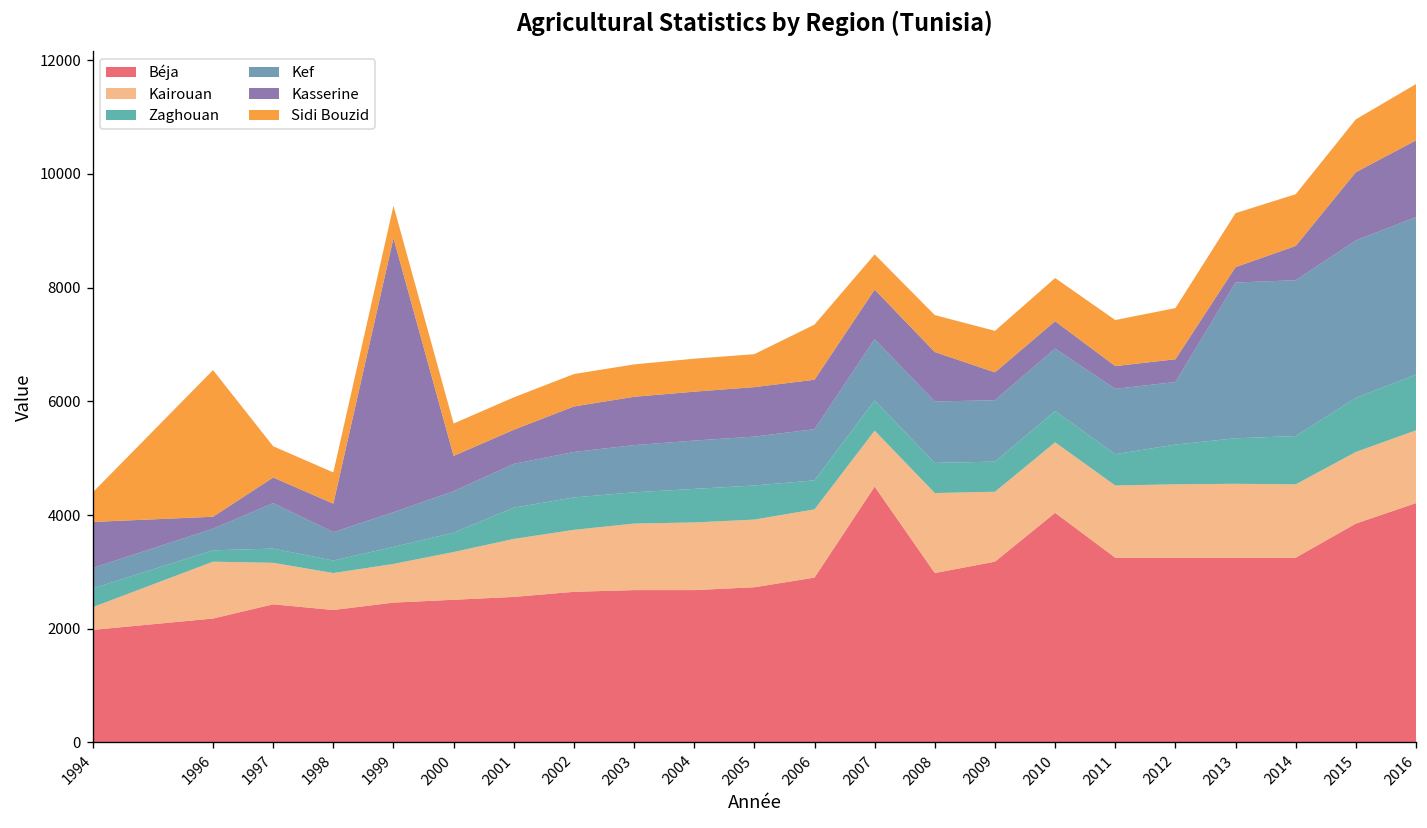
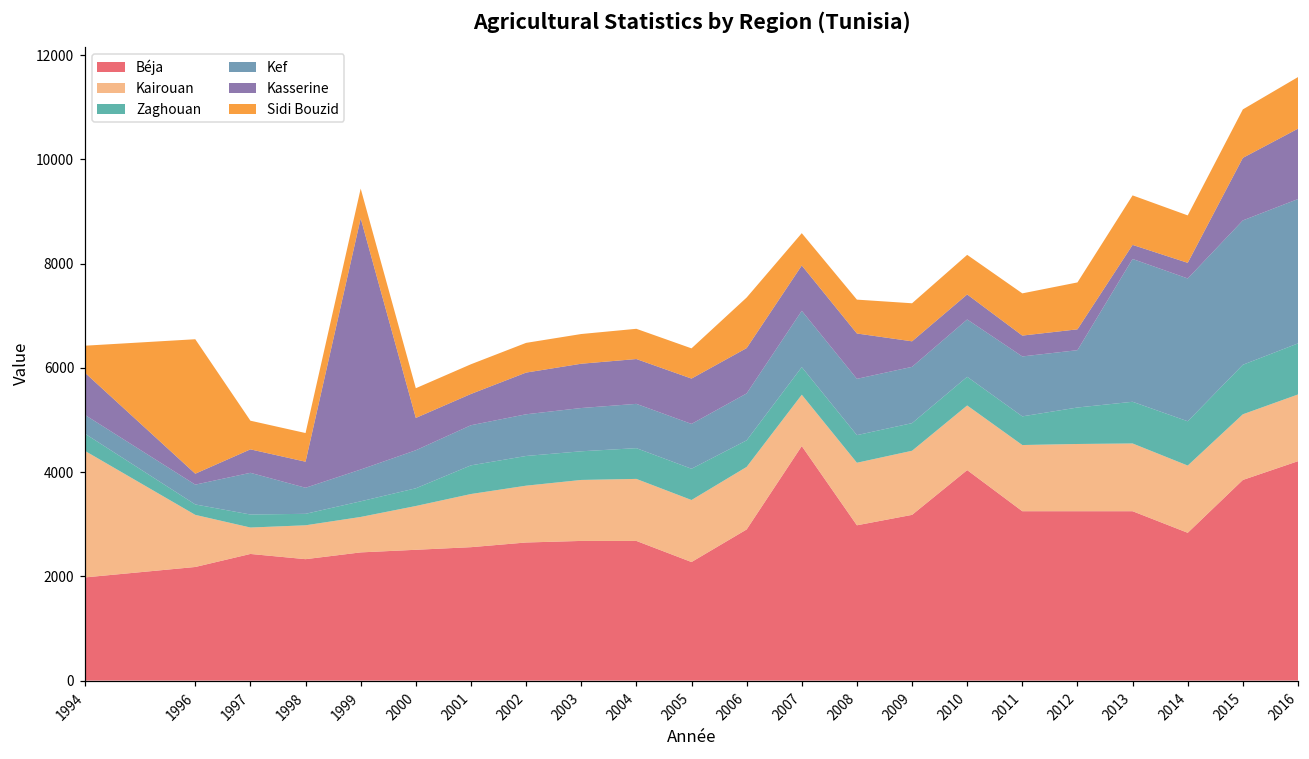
  {
    "Béja": {
      "1994": 2000,
      "1996": 2200,
      "1997": 2400,
      "1998": 2300,
      "1999": 2500,
      "2000": 2500,
      "2001": 2600,
      "2002": 2700,
      "2003": 2700,
      "2004": 2700,
-     "2005": 2700,
+     "2005": 2300,
      "2006": 2900,
      "2007": 4500,
      "2008": 3000,
      "2009": 3200,
      "2010": 4000,
      "2011": 3300,
      "2012": 3300,
      "2013": 3300,
-     "2014": 3300,
+     "2014": 2800,
      "2015": 3900,
      "2016": 4200
    },
    "Kairouan": {
-     "1994": 400,
+     "1994": 2400,
      "1996": 1000,
-     "1997": 700,
+     "1997": 500,
      "1998": 700,
      "1999": 700,
      "2000": 800,
      "2001": 1000,
      "2002": 1100,
      "2003": 1200,
      "2004": 1200,
      "2005": 1200,
      "2006": 1200,
      "2007": 1000,
-     "2008": 1400,
+     "2008": 1200,
      "2009": 1200,
      "2010": 1200,
      "2011": 1300,
      "2012": 1300,
      "2013": 1300,
      "2014": 1300,
      "2015": 1300,
      "2016": 1300
    },
    "Kasserine": {
      "1994": 800,
      "1996": 200,
      "1997": 500,
      "1998": 500,
      "1999": 4800,
      "2000": 600,
      "2001": 600,
      "2002": 800,
      "2003": 900,
      "2004": 900,
      "2005": 900,
      "2006": 900,
      "2007": 900,
      "2008": 900,
      "2009": 500,
      "2010": 500,
      "2011": 400,
      "2012": 400,
      "2013": 300,
-     "2014": 600,
+     "2014": 300,
      "2015": 1200,
      "2016": 1400
    },
    "Sidi Bouzid": {
      "1994": 500,
      "1996": 2600,
      "1997": 600,
      "1998": 600,
      "1999": 600,
      "2000": 600,
      "2001": 600,
      "2002": 600,
      "2003": 600,
      "2004": 600,
      "2005": 600,
      "2006": 1000,
      "2007": 600,
      "2008": 700,
      "2009": 700,
      "2010": 800,
      "2011": 800,
      "2012": 900,
      "2013": 1000,
      "2014": 900,
      "2015": 900,
      "2016": 1000
    }
  }
